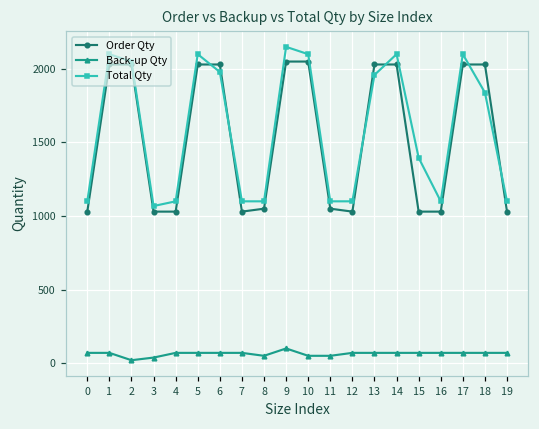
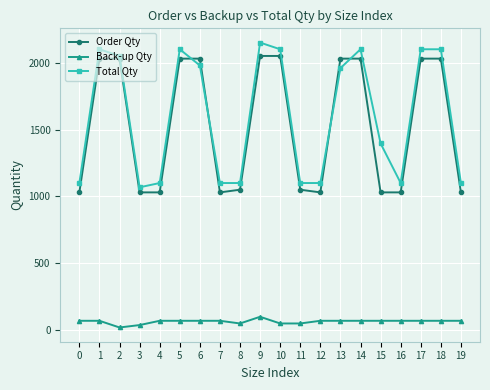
  {
    "Total Qty": {
      "0": 1100,
      "3": 1070,
      "4": 1100,
      "5": 2100,
      "6": 1980,
      "7": 1100,
      "8": 1100,
      "9": 2150,
      "10": 2100,
      "11": 1100,
      "12": 1100,
      "13": 1960,
      "14": 2100,
      "15": 1400,
      "16": 1100,
      "17": 2100,
-     "18": 1840,
+     "18": 2100,
      "19": 1100
    }
  }
